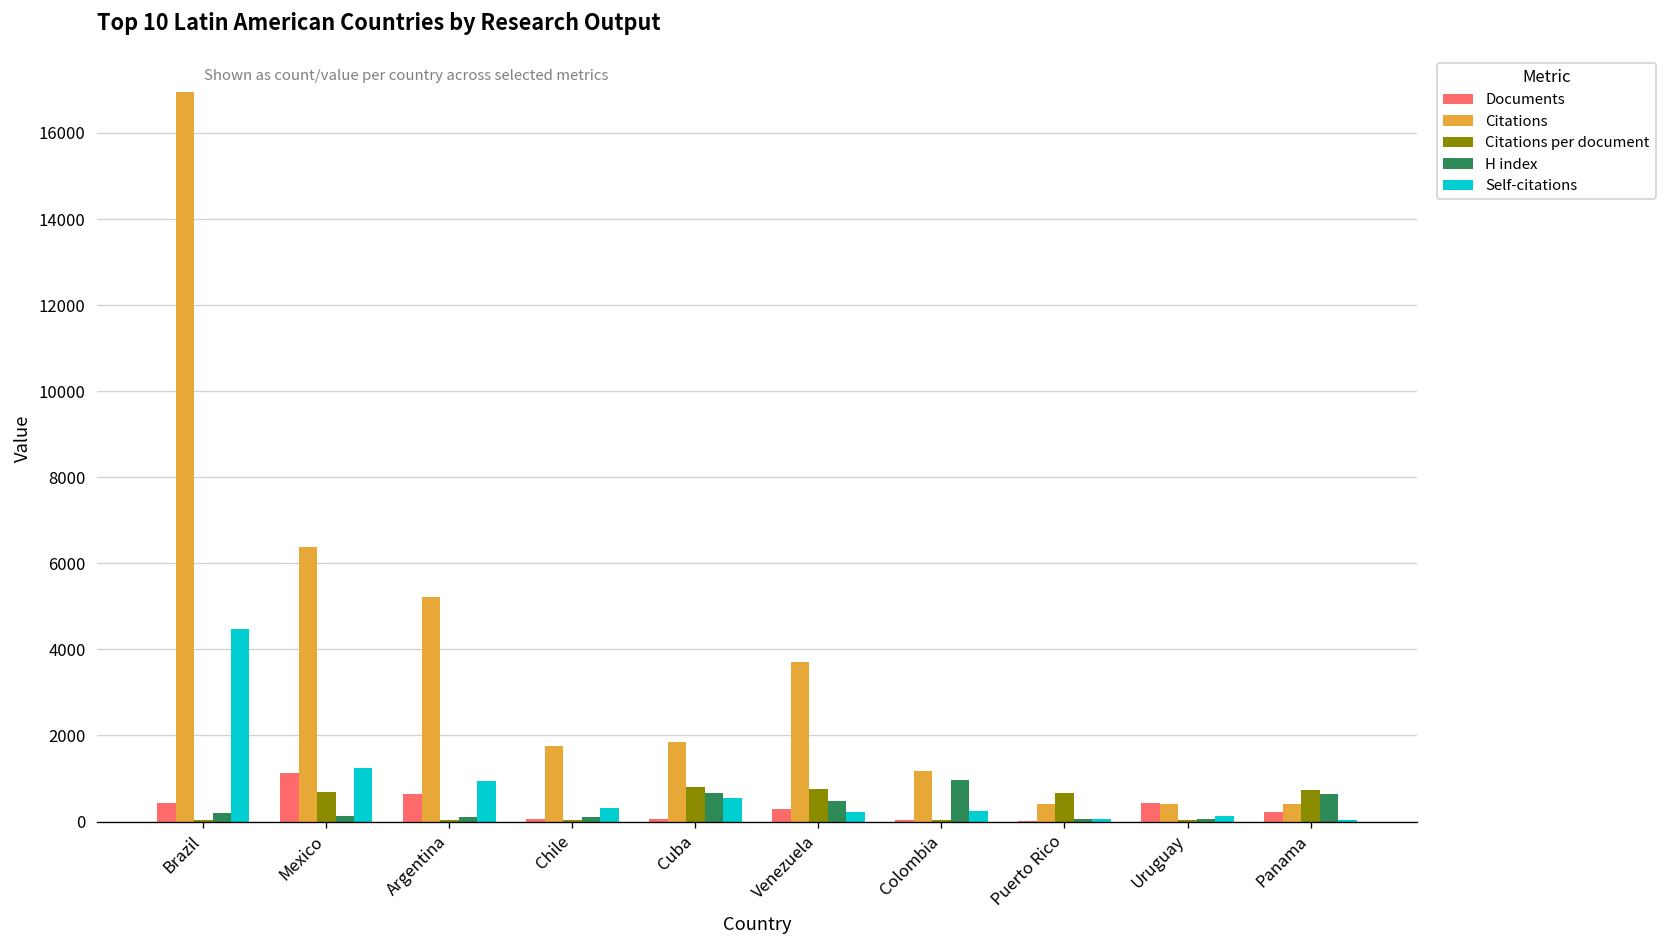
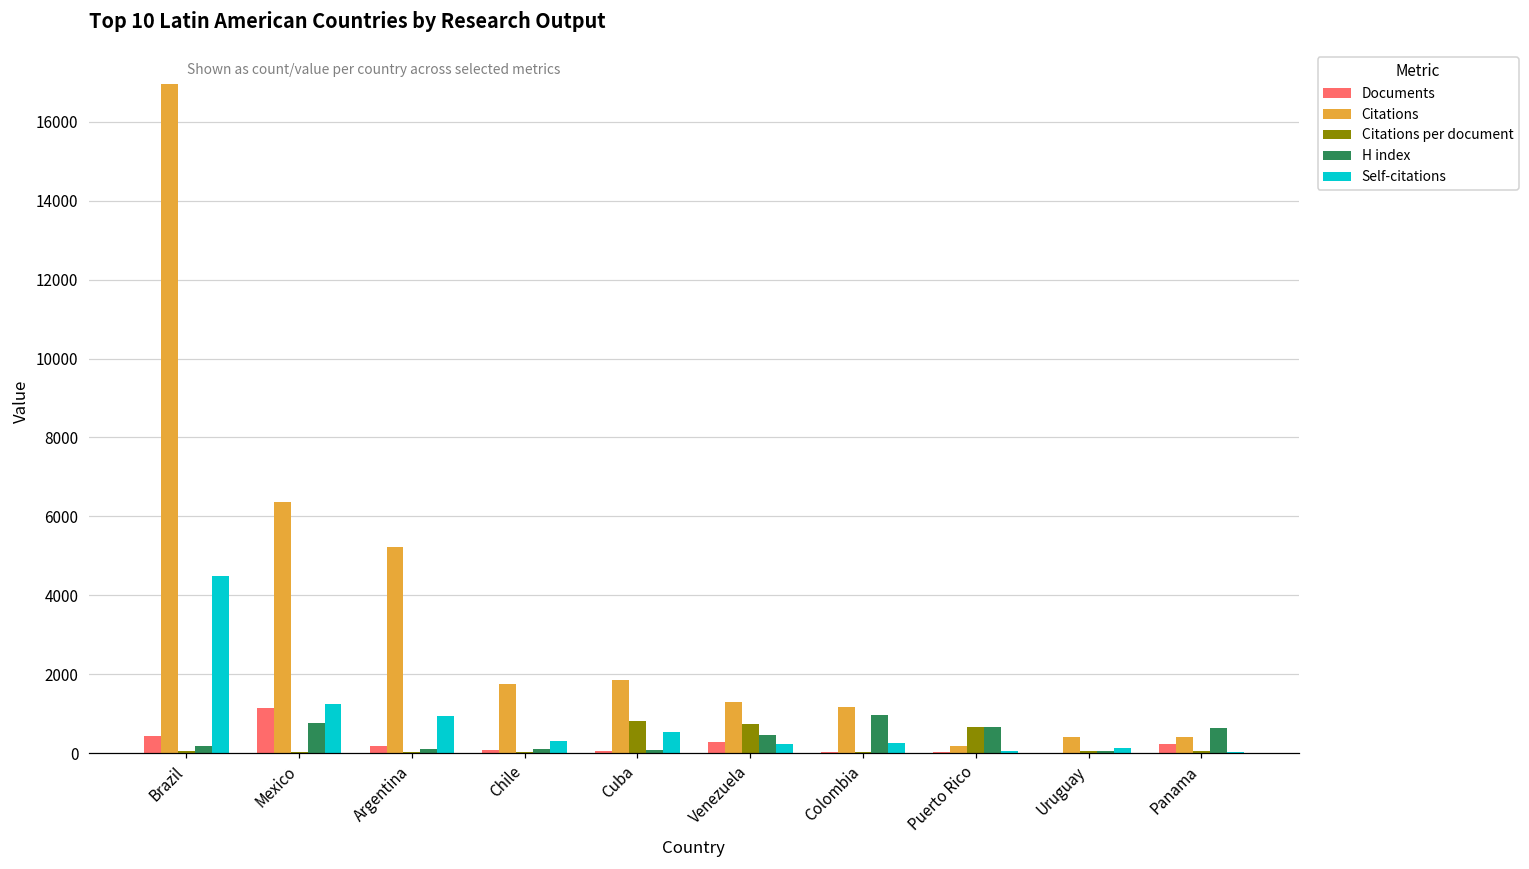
  {
    "Documents": {
      "Brazil": 400,
      "Mexico": 1100,
-     "Argentina": 600,
+     "Argentina": 200,
      "Venezuela": 300,
-     "Uruguay": 400,
+     "Uruguay": 0,
      "Panama": 200
    },
    "Citations": {
      "Brazil": 17000,
      "Mexico": 6400,
      "Argentina": 5200,
      "Chile": 1800,
      "Cuba": 1900,
-     "Venezuela": 3700,
+     "Venezuela": 1300,
      "Colombia": 1200,
-     "Puerto Rico": 400,
+     "Puerto Rico": 200,
      "Uruguay": 400,
      "Panama": 400
    },
    "Citations per document": {
-     "Mexico": 700,
+     "Mexico": 0,
      "Cuba": 800,
      "Venezuela": 700,
      "Puerto Rico": 700,
-     "Panama": 700
+     "Panama": 0
    },
    "H index": {
      "Brazil": 200,
-     "Mexico": 100,
+     "Mexico": 800,
      "Argentina": 100,
      "Chile": 100,
-     "Cuba": 700,
+     "Cuba": 100,
      "Venezuela": 500,
      "Colombia": 1000,
-     "Puerto Rico": 0,
+     "Puerto Rico": 700,
      "Panama": 600
    },
    "Self-citations": {
      "Brazil": 4500,
      "Mexico": 1200,
      "Argentina": 900,
      "Chile": 300,
      "Cuba": 500,
      "Venezuela": 200,
      "Colombia": 200,
      "Uruguay": 100
    }
  }
